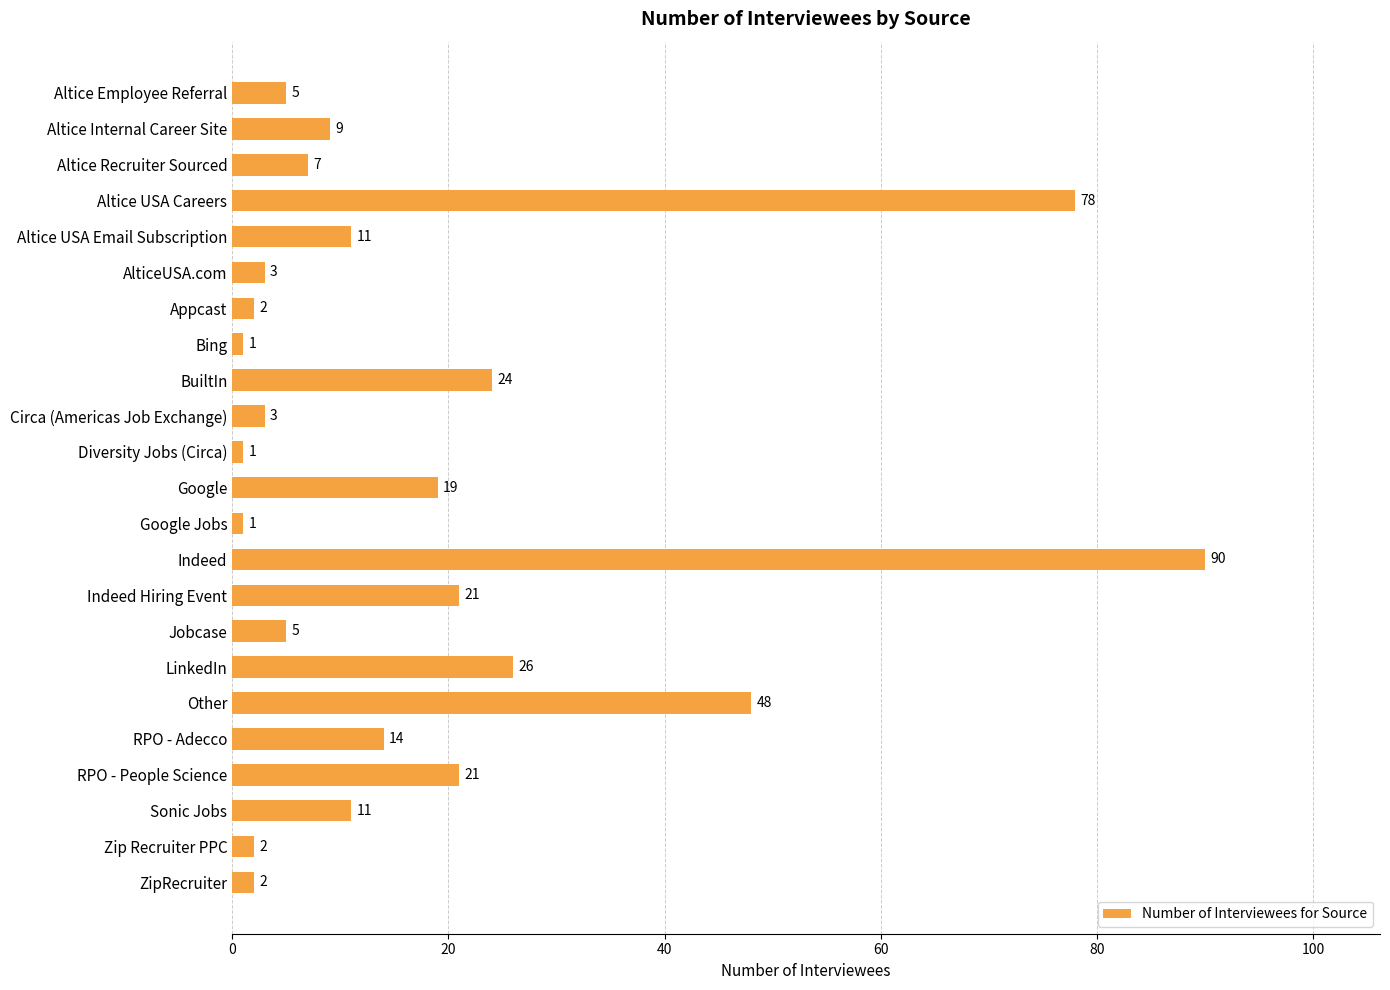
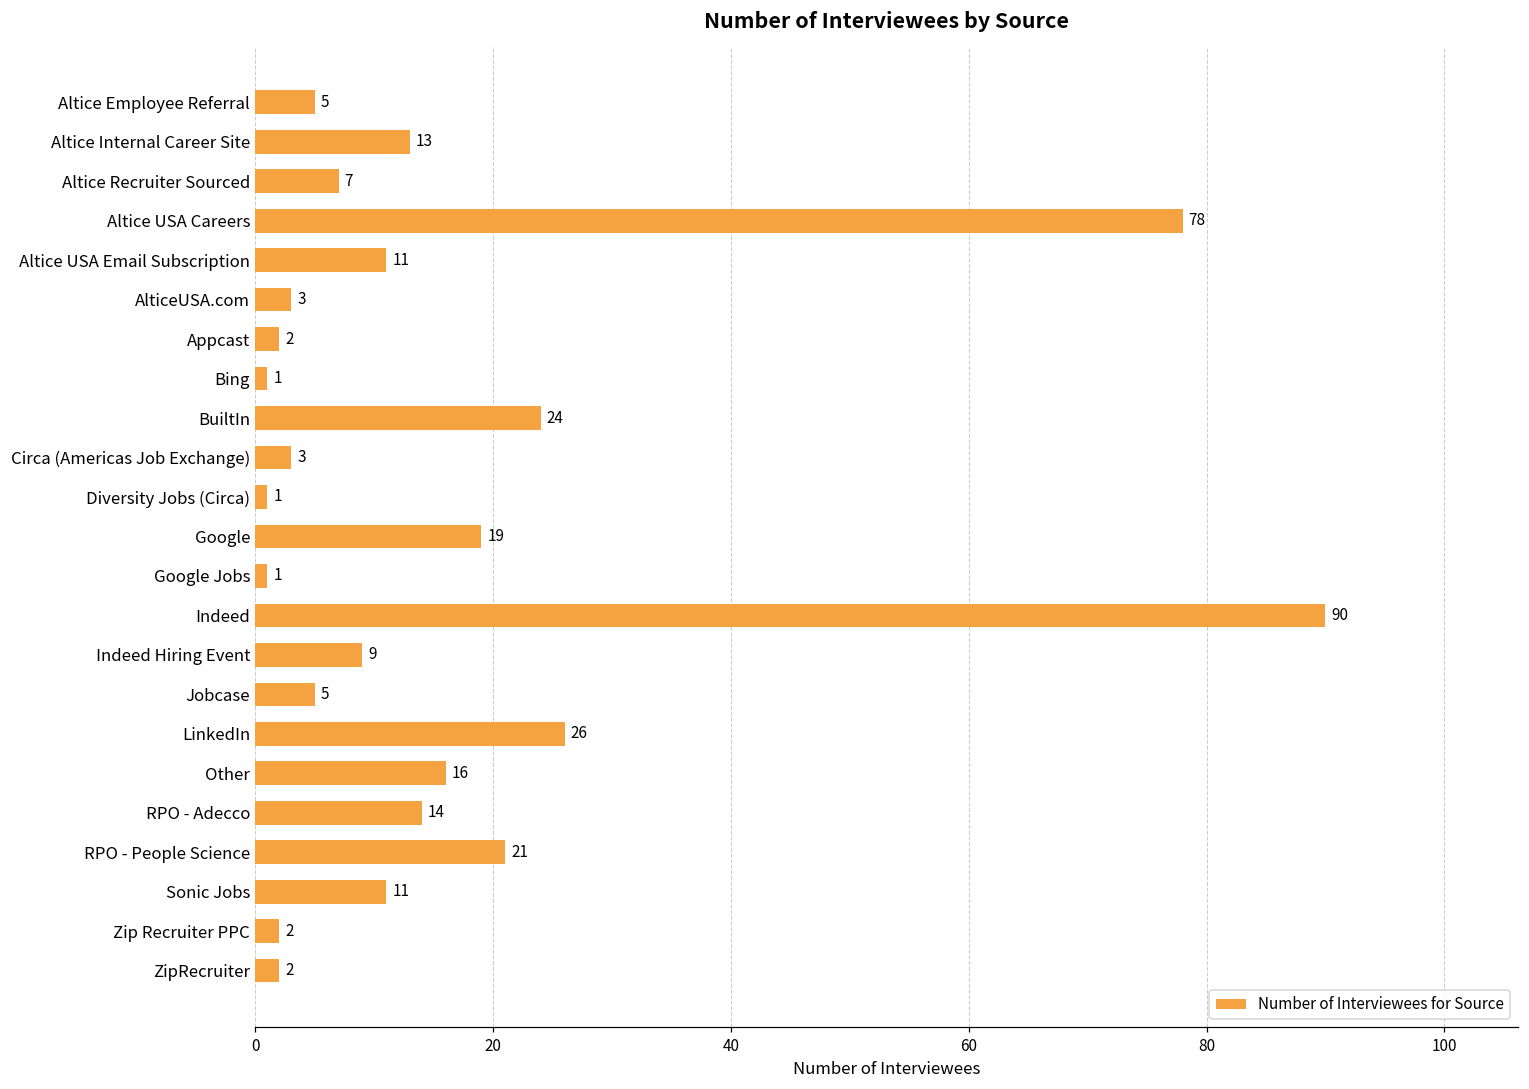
  {
    "Altice Employee Referral": 5,
-   "Altice Internal Career Site": 9,
+   "Altice Internal Career Site": 13,
    "Altice Recruiter Sourced": 7,
    "Altice USA Careers": 78,
    "Altice USA Email Subscription": 11,
    "AlticeUSA.com": 3,
    "Appcast": 2,
    "Bing": 1,
    "BuiltIn": 24,
    "Circa (Americas Job Exchange)": 3,
    "Diversity Jobs (Circa)": 1,
    "Google": 19,
    "Google Jobs": 1,
    "Indeed": 90,
-   "Indeed Hiring Event": 21,
+   "Indeed Hiring Event": 9,
    "Jobcase": 5,
    "LinkedIn": 26,
-   "Other": 48,
+   "Other": 16,
    "RPO - Adecco": 14,
    "RPO - People Science": 21,
    "Sonic Jobs": 11,
    "Zip Recruiter PPC": 2,
    "ZipRecruiter": 2
  }
